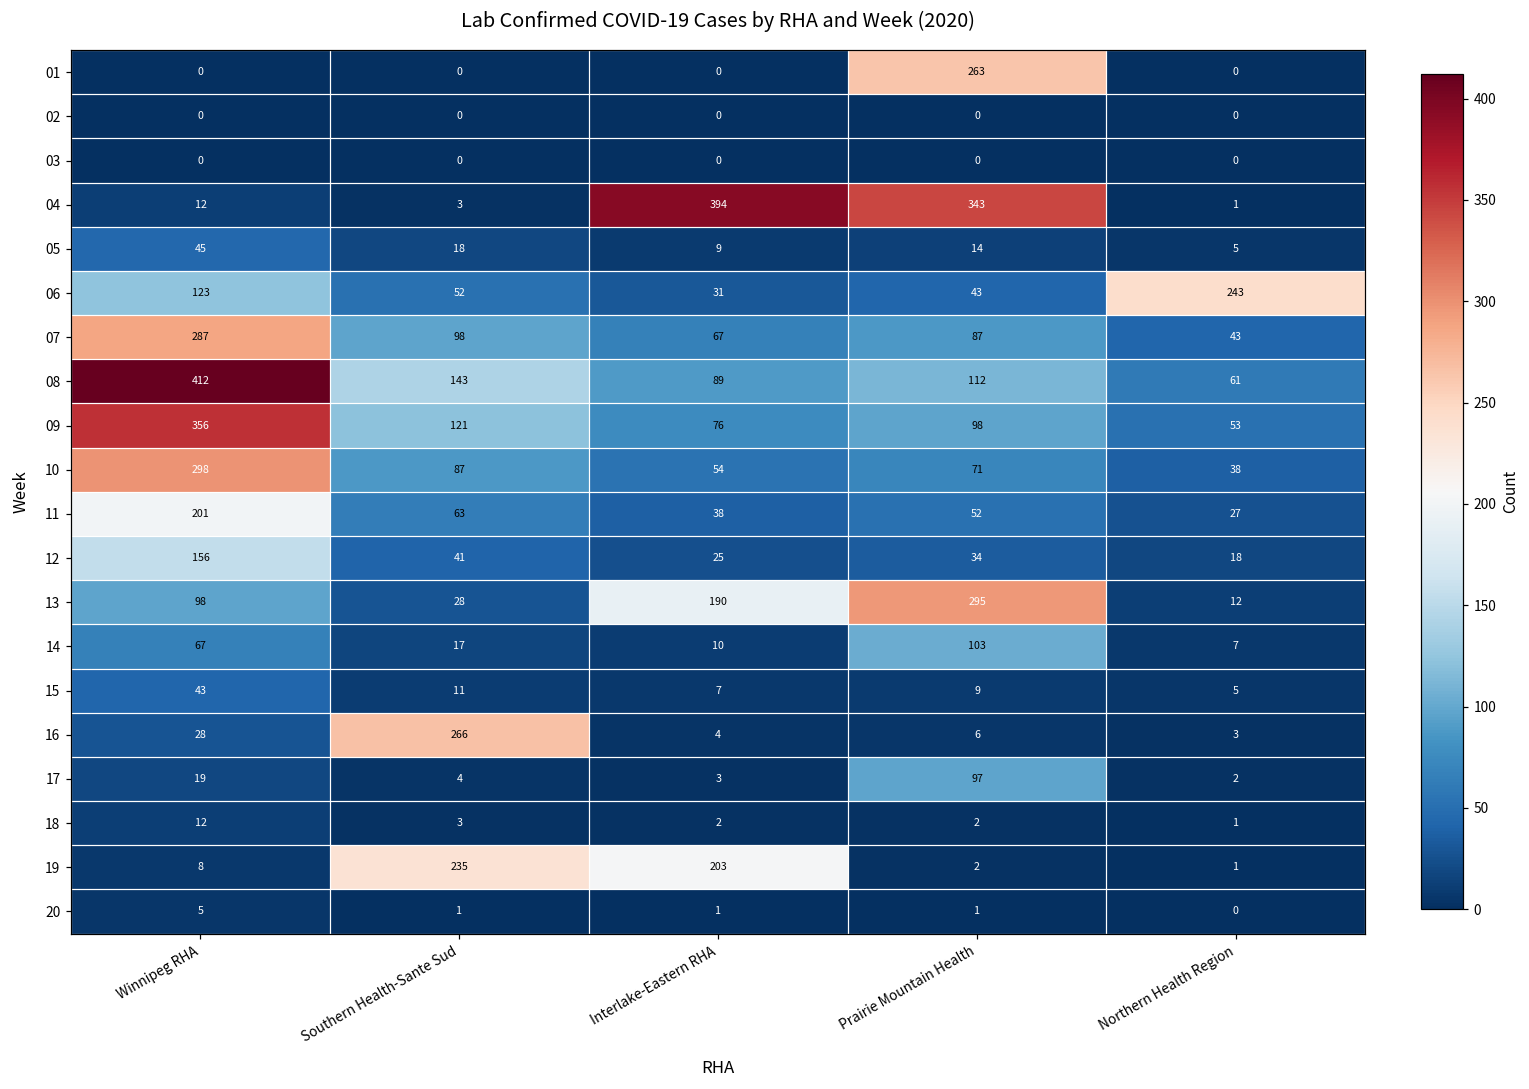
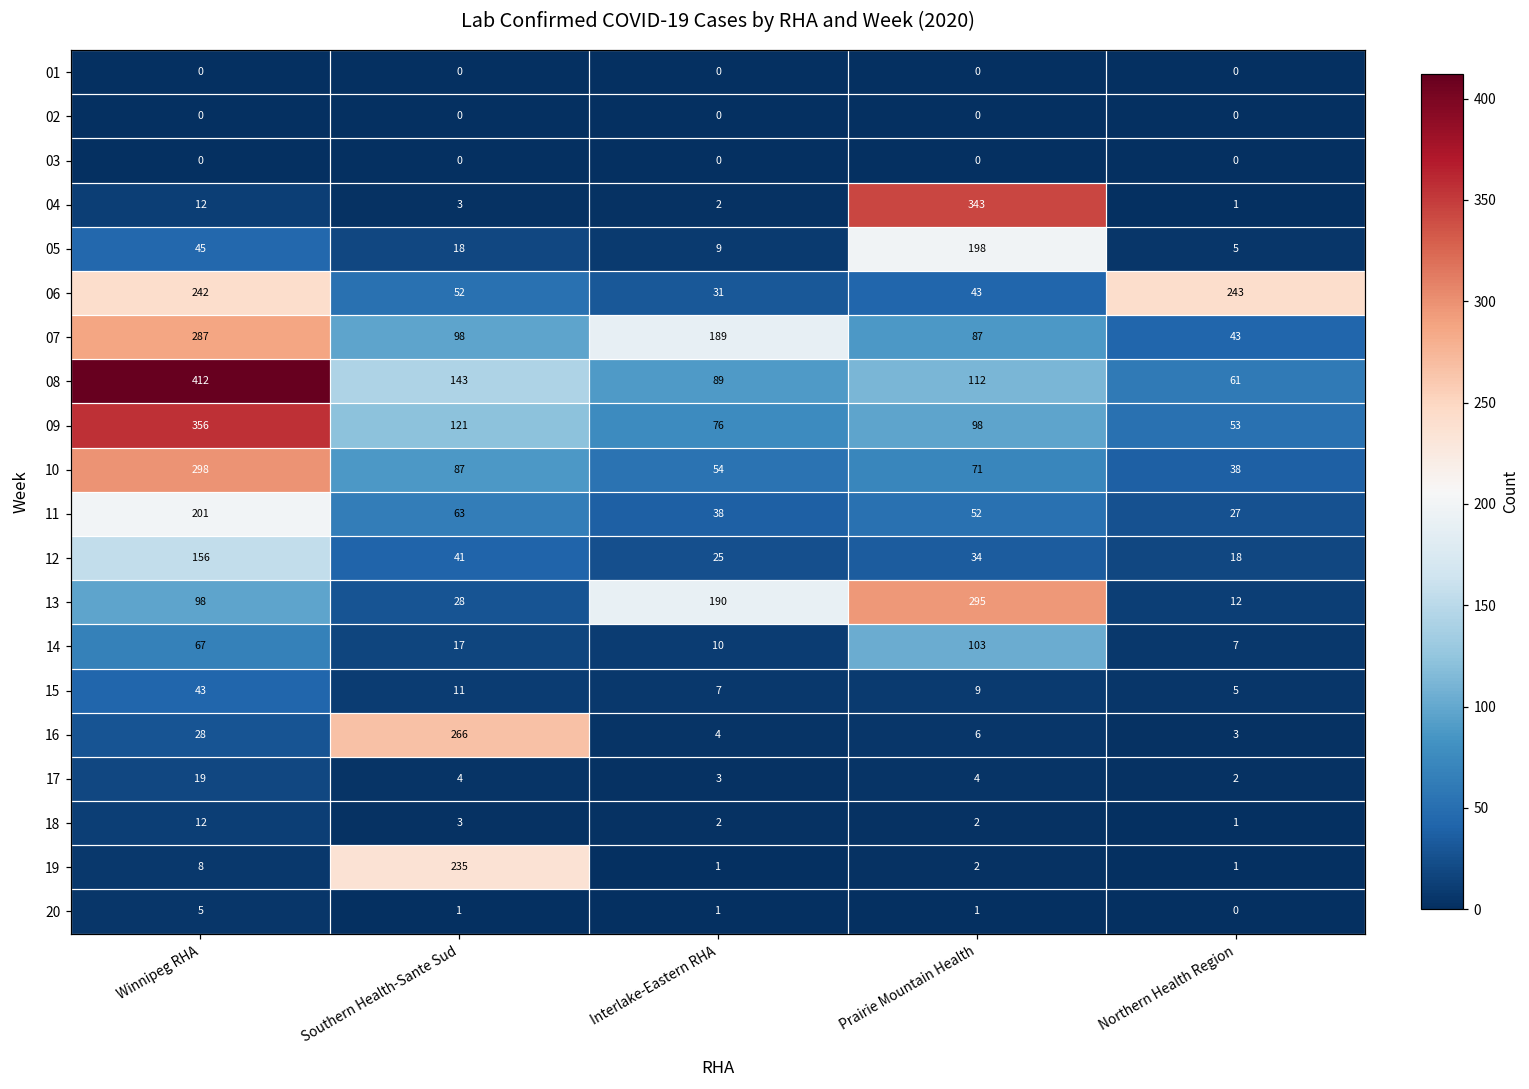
  {
    "01": {
      "Winnipeg RHA": 0,
      "Southern Health-Sante Sud": 0,
      "Interlake-Eastern RHA": 0,
-     "Prairie Mountain Health": 263,
+     "Prairie Mountain Health": 0,
      "Northern Health Region": 0
    },
    "02": {
      "Winnipeg RHA": 0,
      "Southern Health-Sante Sud": 0,
      "Interlake-Eastern RHA": 0,
      "Prairie Mountain Health": 0,
      "Northern Health Region": 0
    },
    "03": {
      "Winnipeg RHA": 0,
      "Southern Health-Sante Sud": 0,
      "Interlake-Eastern RHA": 0,
      "Prairie Mountain Health": 0,
      "Northern Health Region": 0
    },
    "04": {
      "Winnipeg RHA": 12,
      "Southern Health-Sante Sud": 3,
-     "Interlake-Eastern RHA": 394,
+     "Interlake-Eastern RHA": 2,
      "Prairie Mountain Health": 343,
      "Northern Health Region": 1
    },
    "05": {
      "Winnipeg RHA": 45,
      "Southern Health-Sante Sud": 18,
      "Interlake-Eastern RHA": 9,
-     "Prairie Mountain Health": 14,
+     "Prairie Mountain Health": 198,
      "Northern Health Region": 5
    },
    "06": {
-     "Winnipeg RHA": 123,
+     "Winnipeg RHA": 242,
      "Southern Health-Sante Sud": 52,
      "Interlake-Eastern RHA": 31,
      "Prairie Mountain Health": 43,
      "Northern Health Region": 243
    },
    "07": {
      "Winnipeg RHA": 287,
      "Southern Health-Sante Sud": 98,
-     "Interlake-Eastern RHA": 67,
+     "Interlake-Eastern RHA": 189,
      "Prairie Mountain Health": 87,
      "Northern Health Region": 43
    },
    "08": {
      "Winnipeg RHA": 412,
      "Southern Health-Sante Sud": 143,
      "Interlake-Eastern RHA": 89,
      "Prairie Mountain Health": 112,
      "Northern Health Region": 61
    },
    "09": {
      "Winnipeg RHA": 356,
      "Southern Health-Sante Sud": 121,
      "Interlake-Eastern RHA": 76,
      "Prairie Mountain Health": 98,
      "Northern Health Region": 53
    },
    "10": {
      "Winnipeg RHA": 298,
      "Southern Health-Sante Sud": 87,
      "Interlake-Eastern RHA": 54,
      "Prairie Mountain Health": 71,
      "Northern Health Region": 38
    },
    "11": {
      "Winnipeg RHA": 201,
      "Southern Health-Sante Sud": 63,
      "Interlake-Eastern RHA": 38,
      "Prairie Mountain Health": 52,
      "Northern Health Region": 27
    },
    "12": {
      "Winnipeg RHA": 156,
      "Southern Health-Sante Sud": 41,
      "Interlake-Eastern RHA": 25,
      "Prairie Mountain Health": 34,
      "Northern Health Region": 18
    },
    "13": {
      "Winnipeg RHA": 98,
      "Southern Health-Sante Sud": 28,
      "Interlake-Eastern RHA": 190,
      "Prairie Mountain Health": 295,
      "Northern Health Region": 12
    },
    "14": {
      "Winnipeg RHA": 67,
      "Southern Health-Sante Sud": 17,
      "Interlake-Eastern RHA": 10,
      "Prairie Mountain Health": 103,
      "Northern Health Region": 7
    },
    "15": {
      "Winnipeg RHA": 43,
      "Southern Health-Sante Sud": 11,
      "Interlake-Eastern RHA": 7,
      "Prairie Mountain Health": 9,
      "Northern Health Region": 5
    },
    "16": {
      "Winnipeg RHA": 28,
      "Southern Health-Sante Sud": 266,
      "Interlake-Eastern RHA": 4,
      "Prairie Mountain Health": 6,
      "Northern Health Region": 3
    },
    "17": {
      "Winnipeg RHA": 19,
      "Southern Health-Sante Sud": 4,
      "Interlake-Eastern RHA": 3,
-     "Prairie Mountain Health": 97,
+     "Prairie Mountain Health": 4,
      "Northern Health Region": 2
    },
    "18": {
      "Winnipeg RHA": 12,
      "Southern Health-Sante Sud": 3,
      "Interlake-Eastern RHA": 2,
      "Prairie Mountain Health": 2,
      "Northern Health Region": 1
    },
    "19": {
      "Winnipeg RHA": 8,
      "Southern Health-Sante Sud": 235,
-     "Interlake-Eastern RHA": 203,
+     "Interlake-Eastern RHA": 1,
      "Prairie Mountain Health": 2,
      "Northern Health Region": 1
    },
    "20": {
      "Winnipeg RHA": 5,
      "Southern Health-Sante Sud": 1,
      "Interlake-Eastern RHA": 1,
      "Prairie Mountain Health": 1,
      "Northern Health Region": 0
    }
  }
